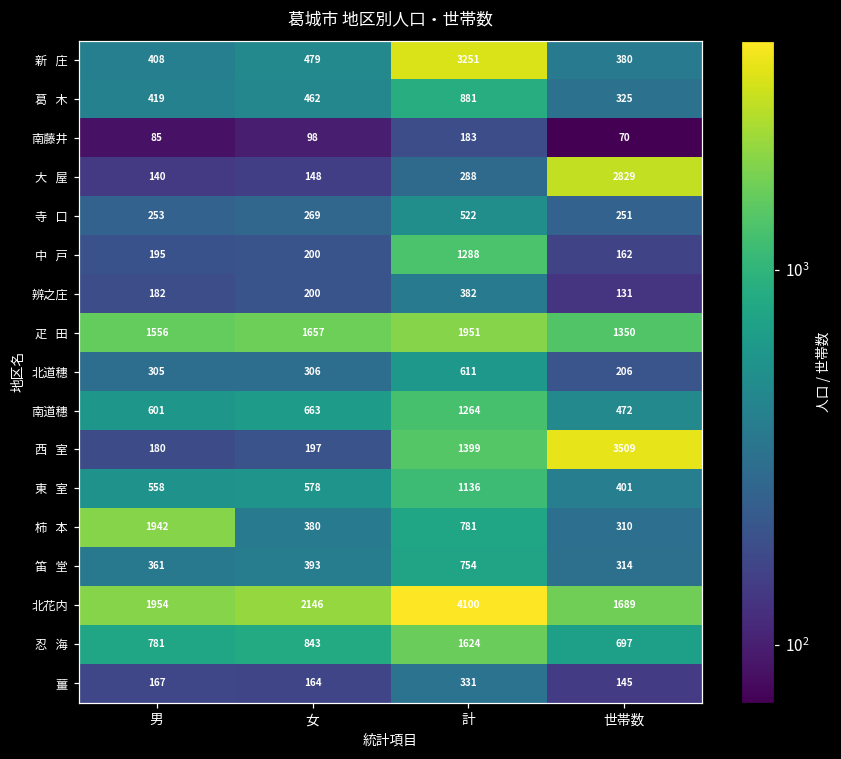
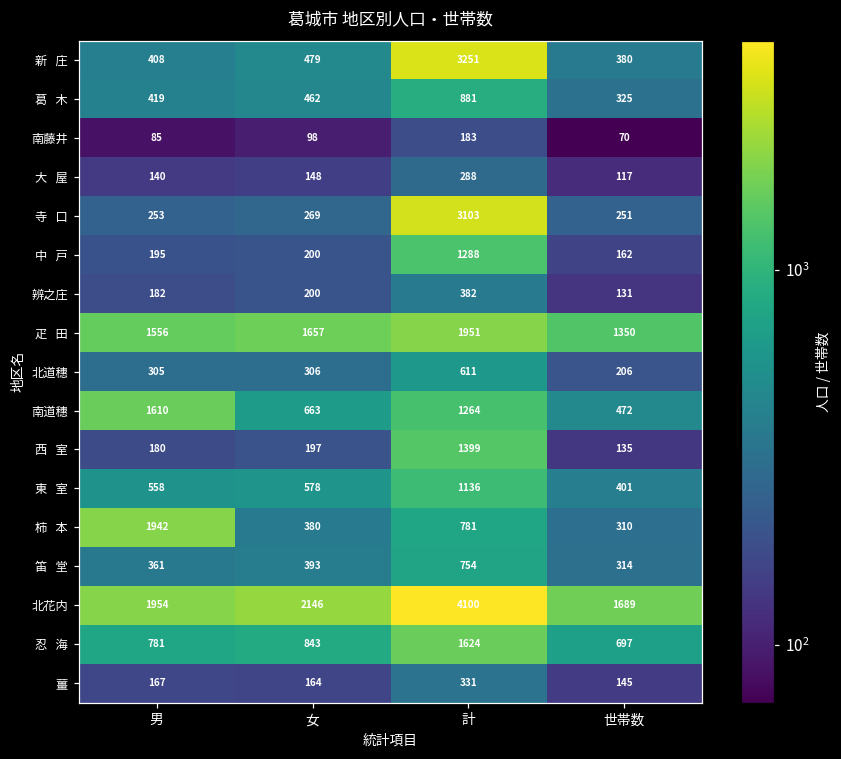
  {
    "新 庄": {
      "男": 408,
      "女": 479,
      "計": 3251,
      "世帯数": 380
    },
    "葛 木": {
      "男": 419,
      "女": 462,
      "計": 881,
      "世帯数": 325
    },
    "南藤井": {
      "男": 85,
      "女": 98,
      "計": 183,
      "世帯数": 70
    },
    "大 屋": {
      "男": 140,
      "女": 148,
      "計": 288,
-     "世帯数": 2829
+     "世帯数": 117
    },
    "寺 口": {
      "男": 253,
      "女": 269,
-     "計": 522,
+     "計": 3103,
      "世帯数": 251
    },
    "中 戸": {
      "男": 195,
      "女": 200,
      "計": 1288,
      "世帯数": 162
    },
    "辨之庄": {
      "男": 182,
      "女": 200,
      "計": 382,
      "世帯数": 131
    },
    "疋 田": {
      "男": 1556,
      "女": 1657,
      "計": 1951,
      "世帯数": 1350
    },
    "北道穗": {
      "男": 305,
      "女": 306,
      "計": 611,
      "世帯数": 206
    },
    "南道穗": {
-     "男": 601,
+     "男": 1610,
      "女": 663,
      "計": 1264,
      "世帯数": 472
    },
    "西 室": {
      "男": 180,
      "女": 197,
      "計": 1399,
-     "世帯数": 3509
+     "世帯数": 135
    },
    "東 室": {
      "男": 558,
      "女": 578,
      "計": 1136,
      "世帯数": 401
    },
    "柿 本": {
      "男": 1942,
      "女": 380,
      "計": 781,
      "世帯数": 310
    },
    "笛 堂": {
      "男": 361,
      "女": 393,
      "計": 754,
      "世帯数": 314
    },
    "北花内": {
      "男": 1954,
      "女": 2146,
      "計": 4100,
      "世帯数": 1689
    },
    "忍 海": {
      "男": 781,
      "女": 843,
      "計": 1624,
      "世帯数": 697
    },
    "薑": {
      "男": 167,
      "女": 164,
      "計": 331,
      "世帯数": 145
    }
  }
